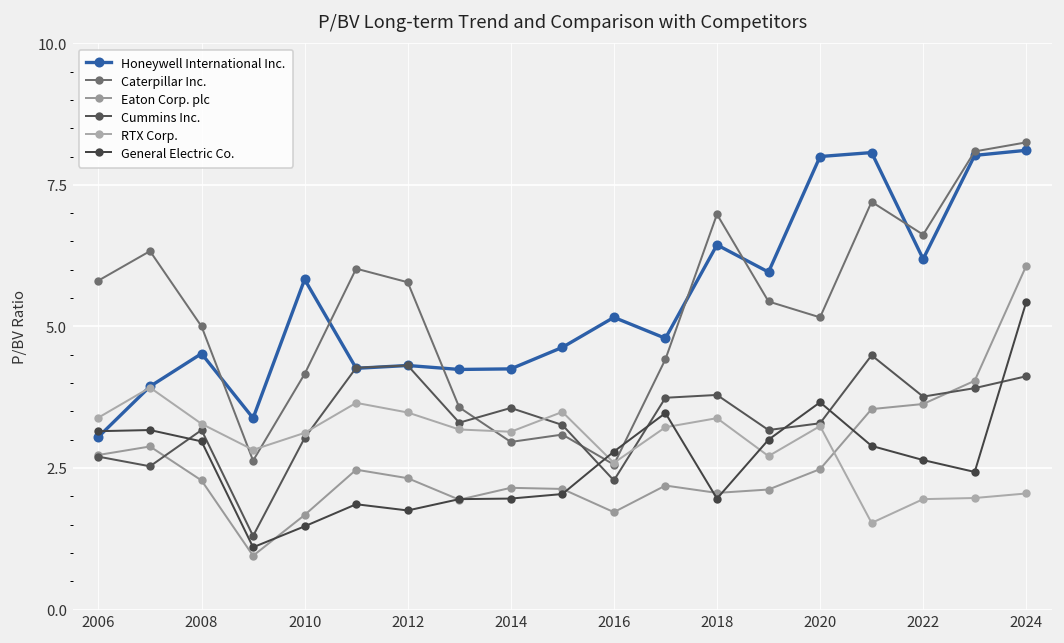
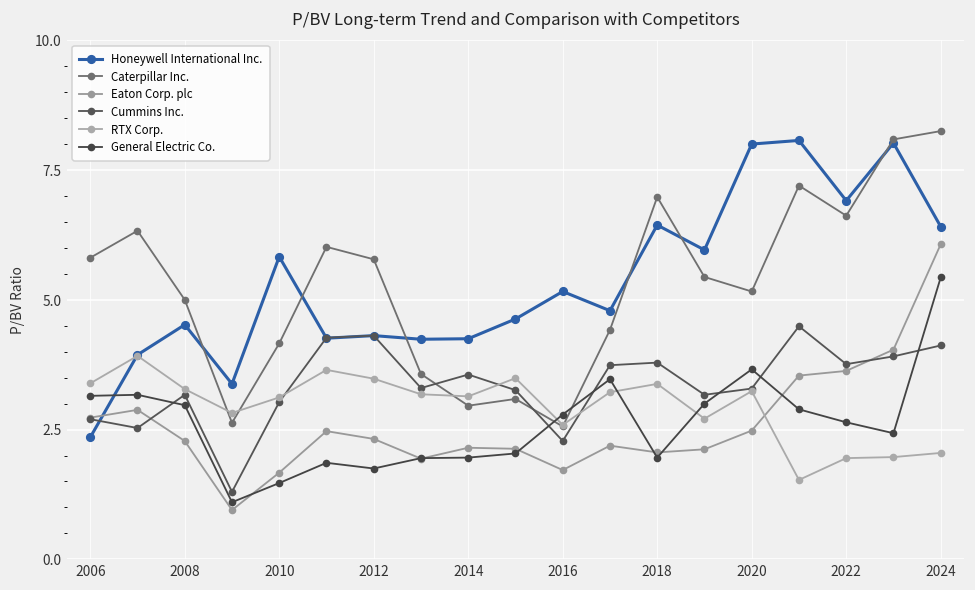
  {
    "Honeywell International Inc.": {
-     "2006": 3.1,
+     "2006": 2.4,
      "2008": 4.5,
      "2010": 5.8,
      "2014": 4.3,
      "2016": 5.2,
      "2018": 6.4,
      "2020": 8.0,
-     "2022": 6.2,
-     "2024": 8.1
+     "2022": 6.9,
+     "2024": 6.4
    }
  }
